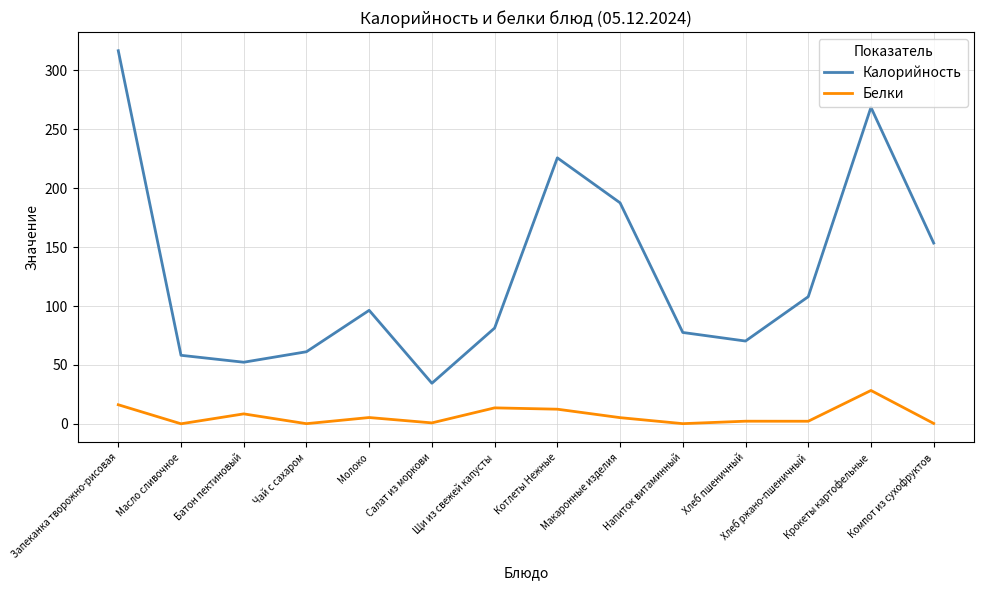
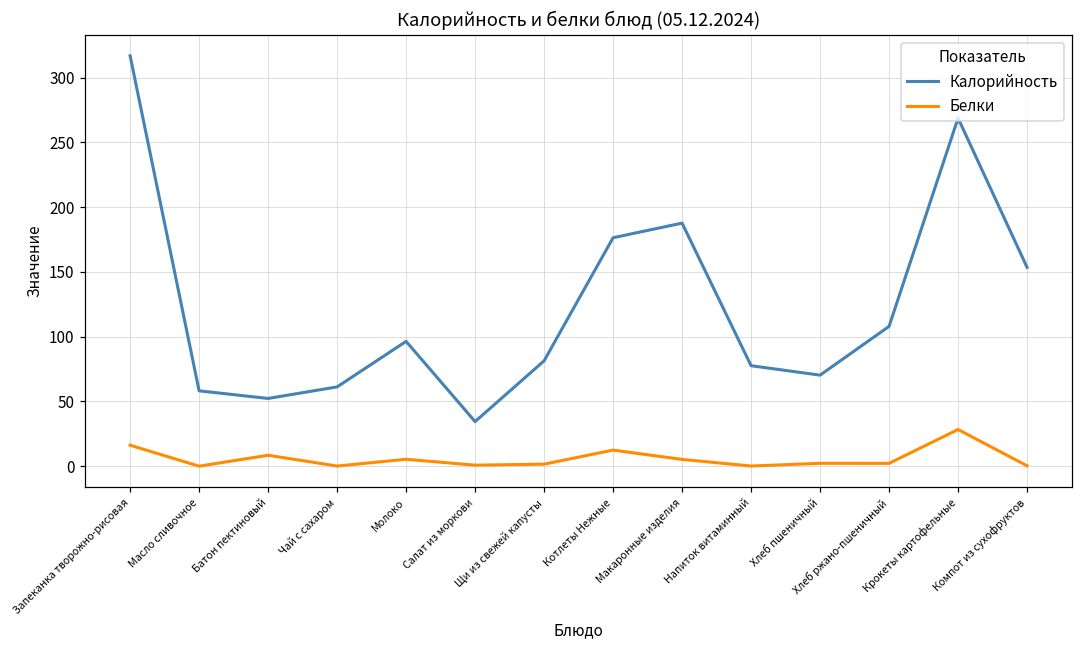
  {
    "Калорийность": {
      "Запеканка творожно-рисовая": 317,
      "Масло сливочное": 58,
      "Батон пектиновый": 52,
      "Чай с сахаром": 61,
      "Молоко": 96,
      "Салат из моркови": 34,
      "Щи из свежей капусты": 81,
-     "Котлеты Нежные": 226,
+     "Котлеты Нежные": 176,
      "Макаронные изделия": 188,
      "Напиток витаминный": 78,
      "Хлеб пшеничный": 70,
      "Хлеб ржано-пшеничный": 108,
      "Крокеты картофельные": 269,
      "Компот из сухофруктов": 154
    },
    "Белки": {
      "Запеканка творожно-рисовая": 16,
      "Масло сливочное": 0,
      "Батон пектиновый": 9,
      "Чай с сахаром": 0,
      "Молоко": 5,
      "Салат из моркови": 1,
-     "Щи из свежей капусты": 14,
+     "Щи из свежей капусты": 2,
      "Котлеты Нежные": 12,
      "Макаронные изделия": 5,
      "Напиток витаминный": 0,
      "Хлеб пшеничный": 2,
      "Хлеб ржано-пшеничный": 2,
      "Крокеты картофельные": 28,
      "Компот из сухофруктов": 0
    }
  }
